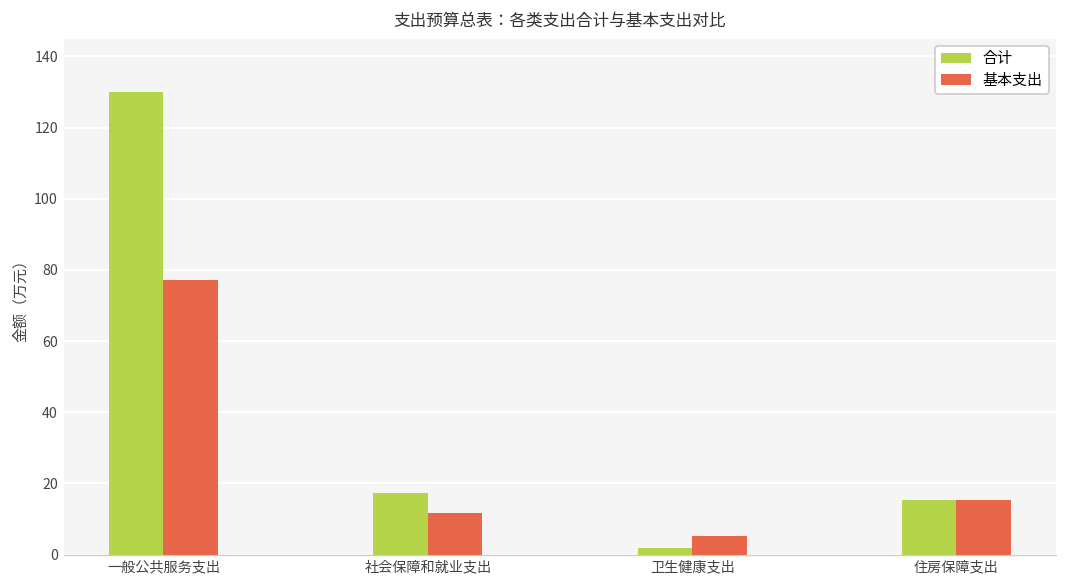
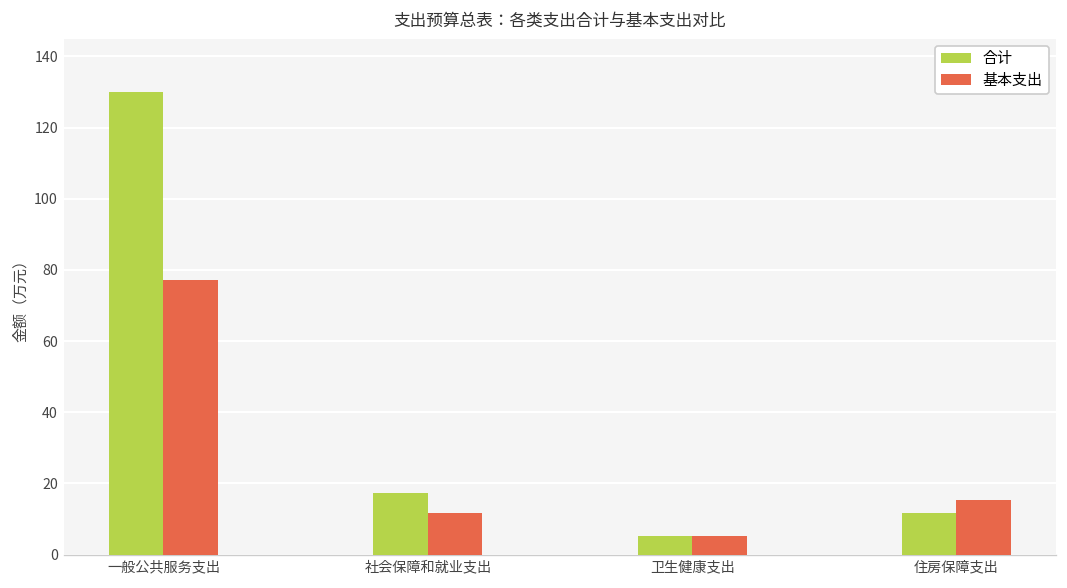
  {
    "合计": {
      "一般公共服务支出": 130,
      "社会保障和就业支出": 17,
-     "卫生健康支出": 2,
-     "住房保障支出": 15
+     "卫生健康支出": 5,
+     "住房保障支出": 12
    },
    "基本支出": {
      "一般公共服务支出": 77,
      "社会保障和就业支出": 12,
      "卫生健康支出": 5,
      "住房保障支出": 15
    }
  }
